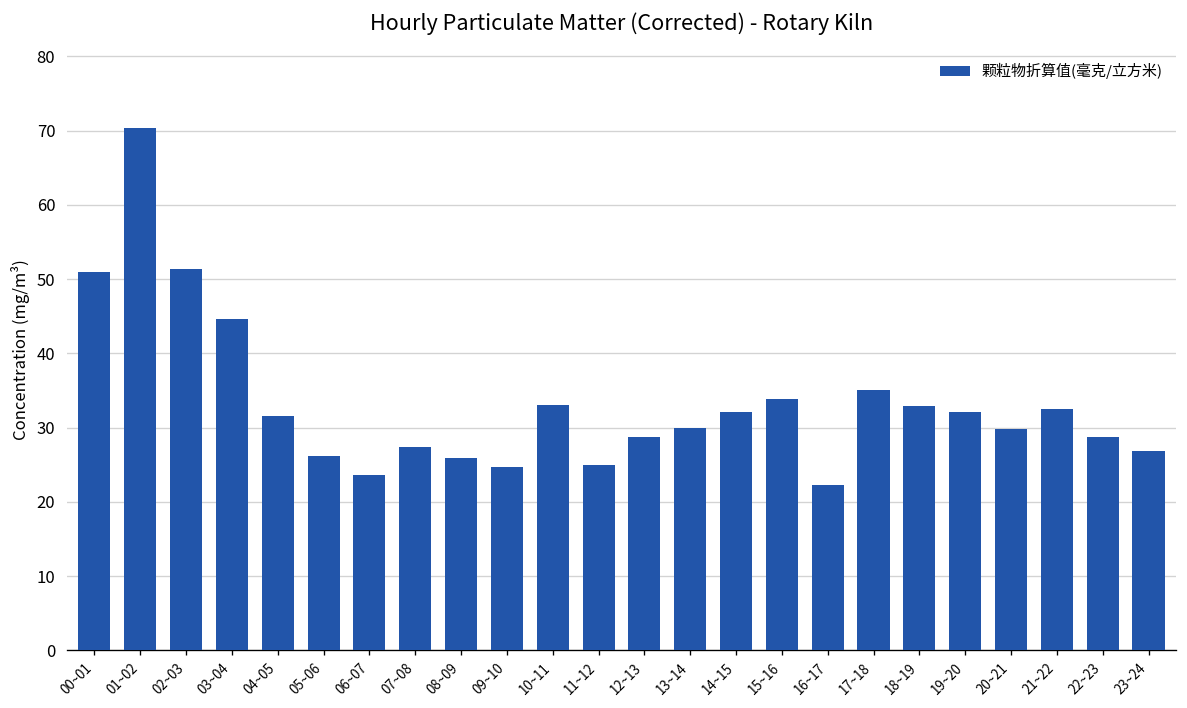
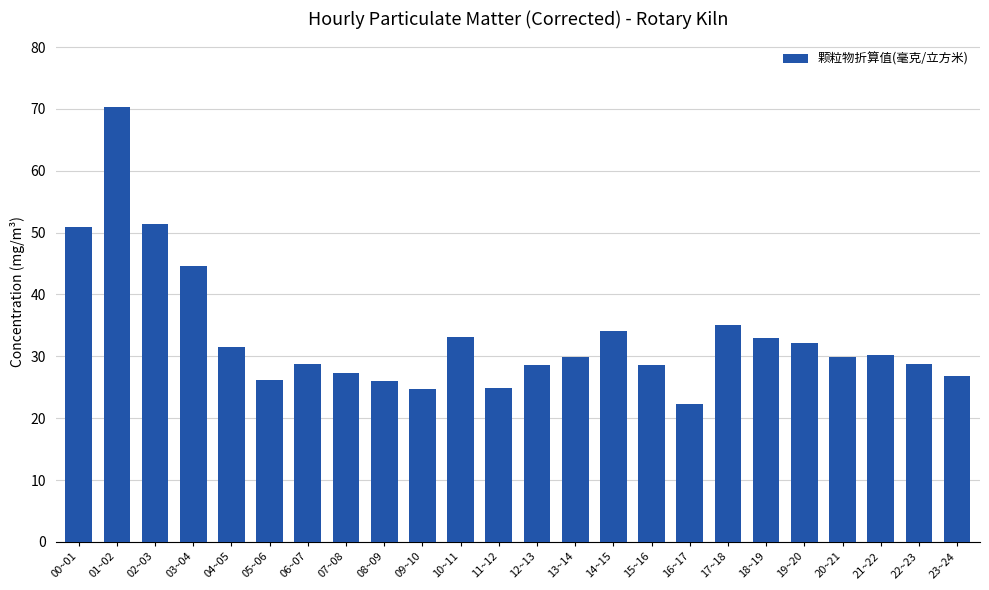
  {
    "00~01": 51,
    "01~02": 70,
    "02~03": 51,
    "03~04": 45,
    "04~05": 32,
    "05~06": 26,
-   "06~07": 24,
+   "06~07": 29,
    "07~08": 27,
    "08~09": 26,
    "09~10": 25,
    "10~11": 33,
    "11~12": 25,
    "12~13": 29,
    "13~14": 30,
-   "14~15": 32,
-   "15~16": 34,
+   "14~15": 34,
+   "15~16": 29,
    "16~17": 22,
    "17~18": 35,
    "18~19": 33,
    "19~20": 32,
    "20~21": 30,
-   "21~22": 33,
+   "21~22": 30,
    "22~23": 29,
    "23~24": 27
  }
